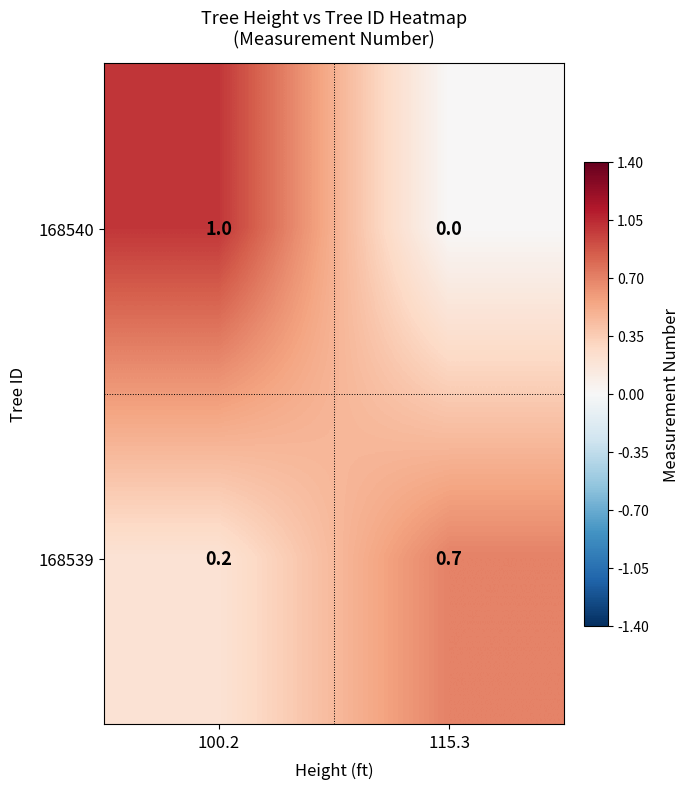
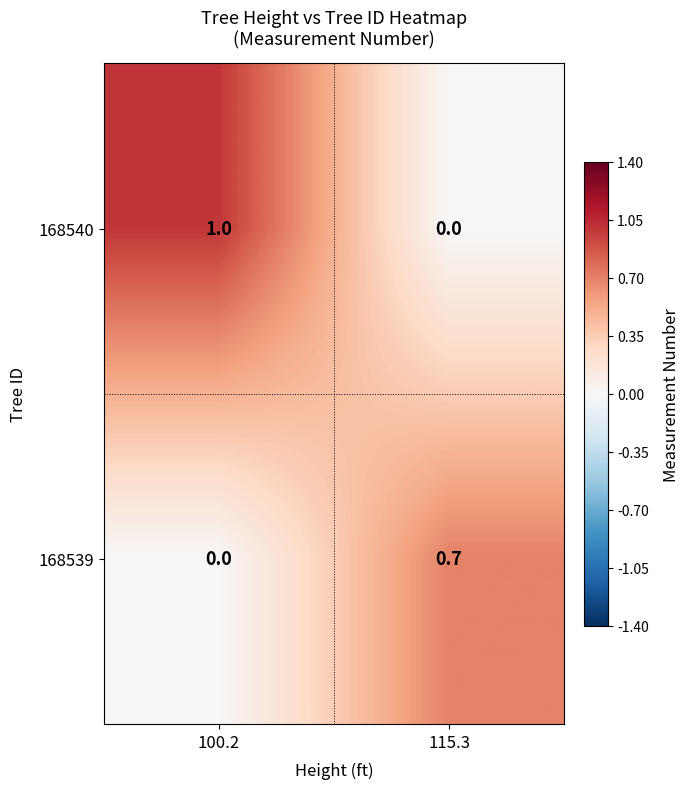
  {
    "168540": {
      "100.2": 1.0,
      "115.3": 0.0
    },
    "168539": {
-     "100.2": 0.2,
+     "100.2": 0.0,
      "115.3": 0.7
    }
  }
